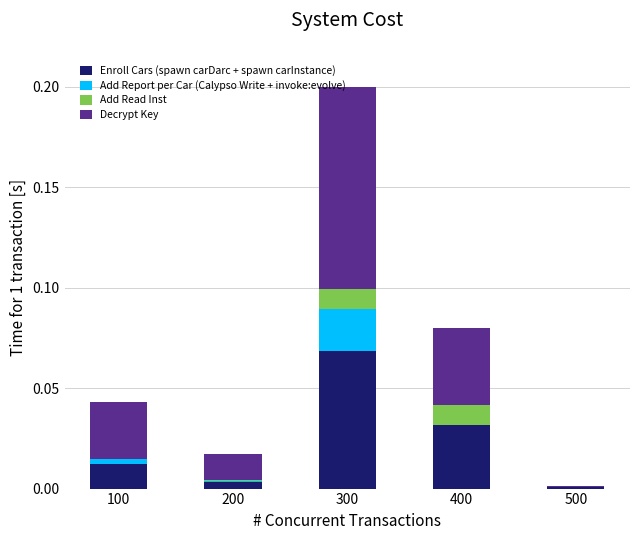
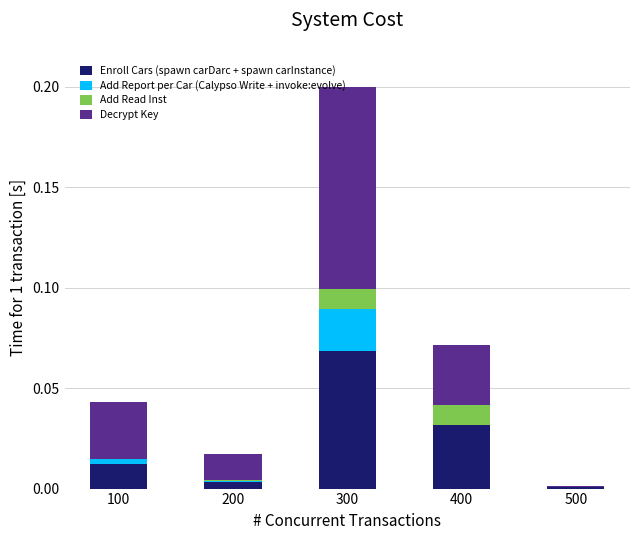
  {
    "Enroll Cars (spawn carDarc + spawn carInstance)": {
      "100": 0.012,
      "200": 0.003,
      "300": 0.069,
      "400": 0.032
    },
    "Add Report per Car (Calypso Write + invoke:evolve)": {
      "100": 0.003,
      "300": 0.021,
      "400": 0.000,
      "500": 0.000
    },
    "Add Read Inst": {
      "100": 0.000,
      "300": 0.010,
      "400": 0.010,
      "500": 0.000
    },
    "Decrypt Key": {
      "100": 0.028,
      "200": 0.013,
      "300": 0.100,
-     "400": 0.038
+     "400": 0.030
    }
  }
